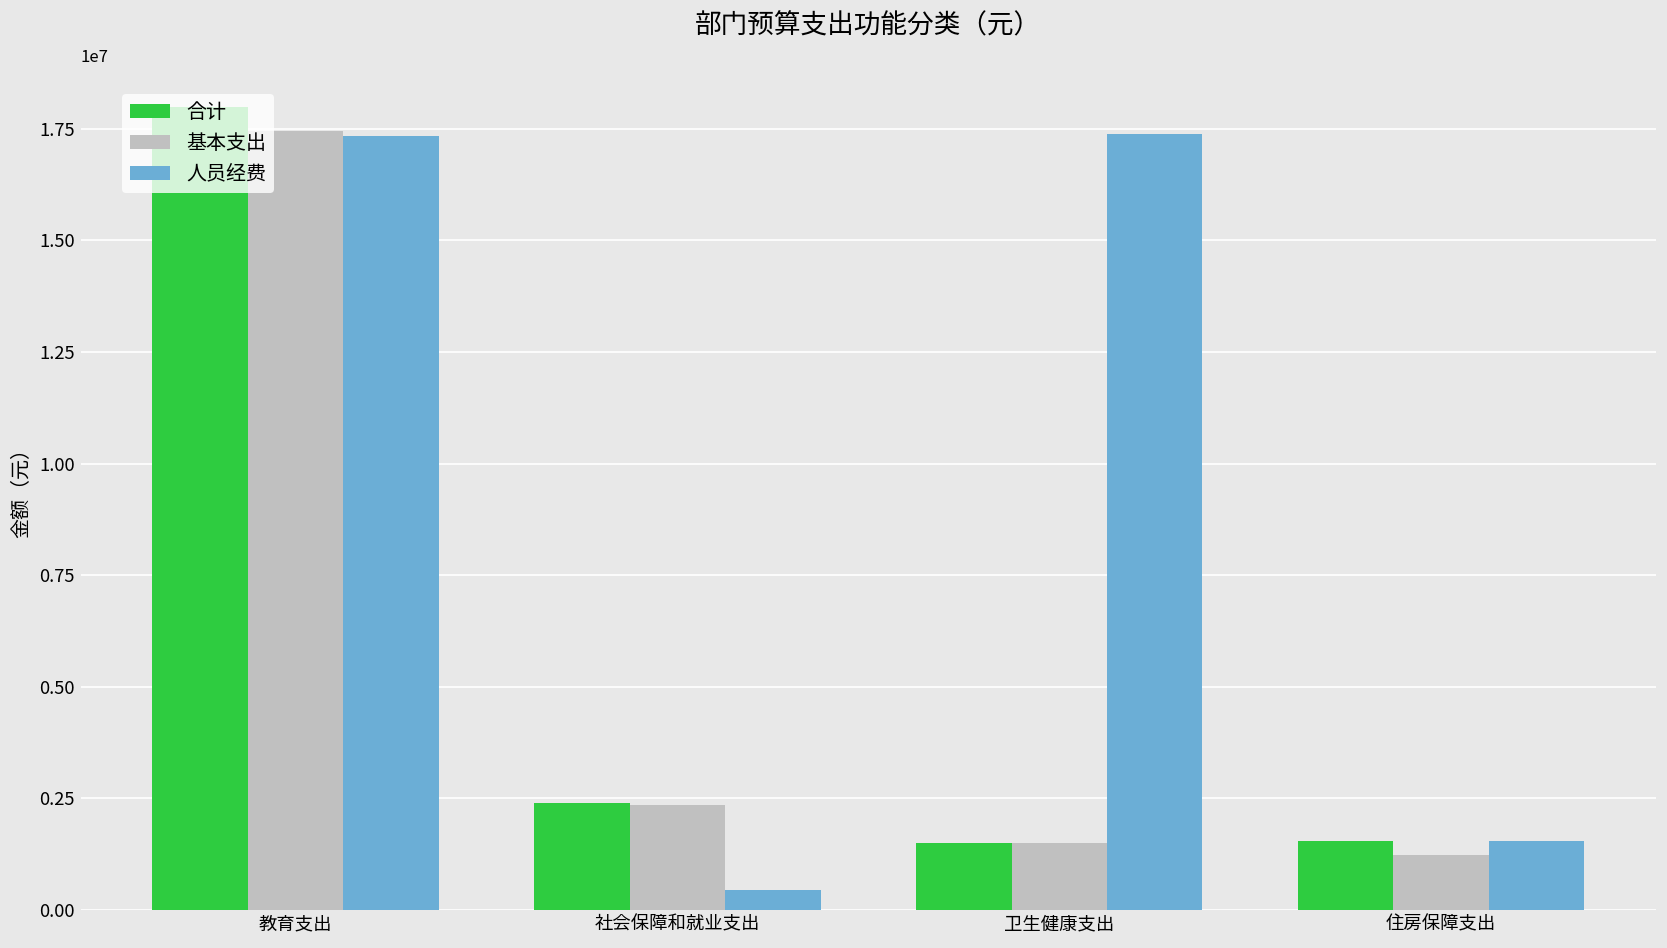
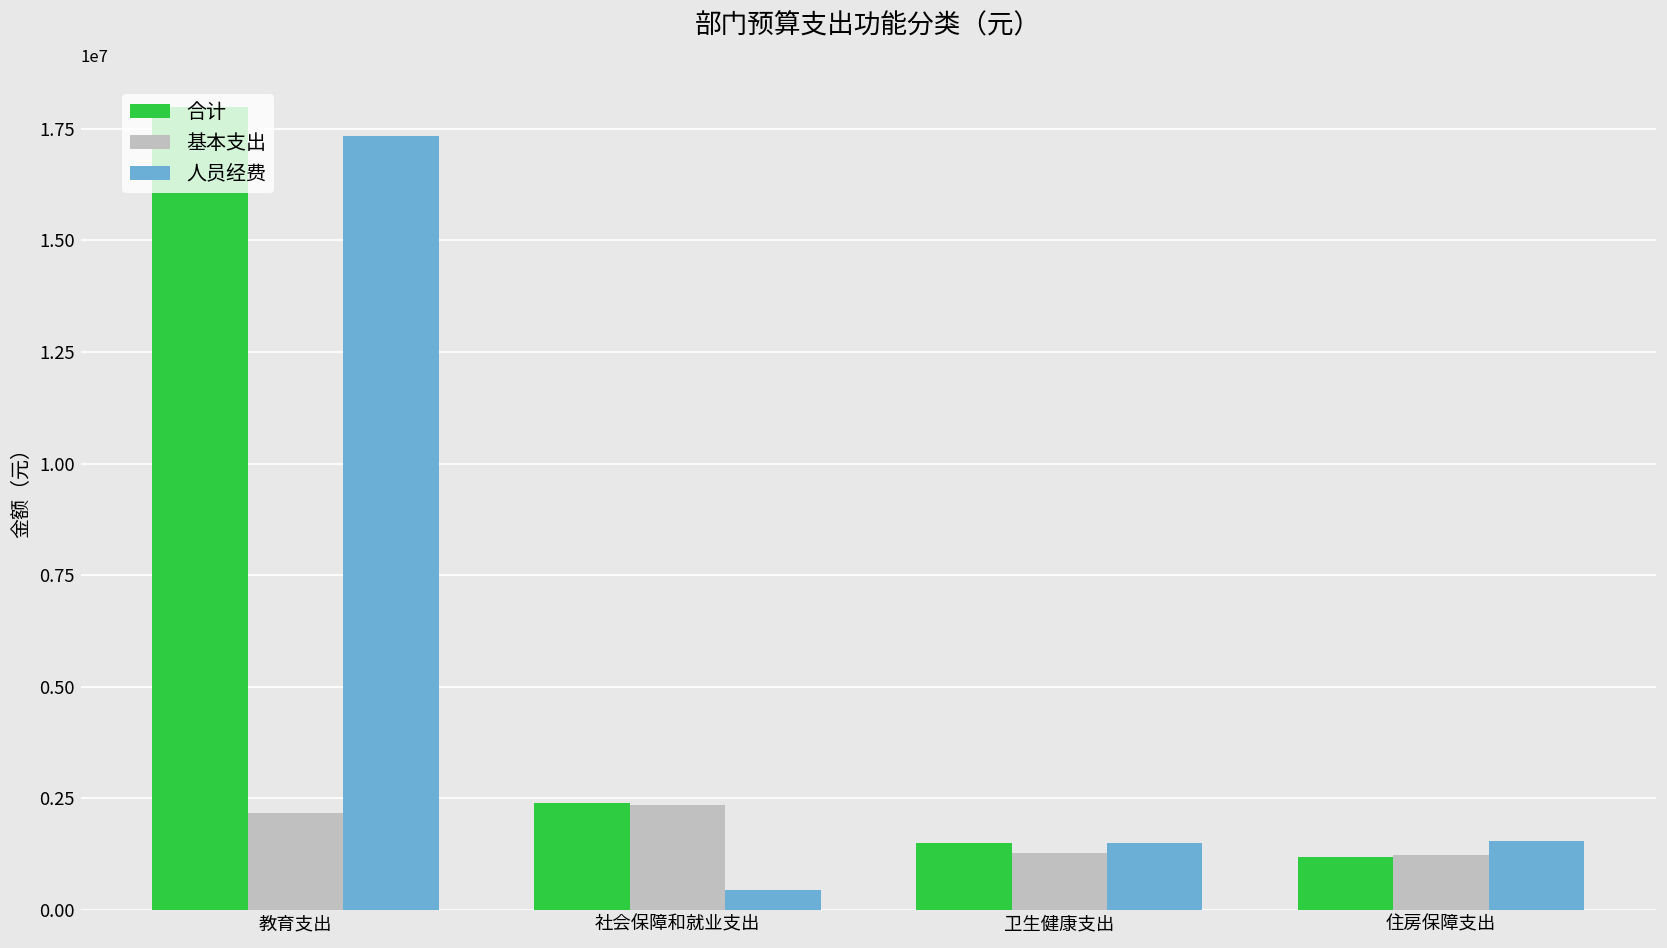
  {
    "合计": {
      "社会保障和就业支出": 2400000,
      "卫生健康支出": 1500000,
-     "住房保障支出": 1500000
+     "住房保障支出": 1200000
    },
    "基本支出": {
-     "教育支出": 17500000,
+     "教育支出": 2200000,
      "社会保障和就业支出": 2400000,
-     "卫生健康支出": 1500000,
+     "卫生健康支出": 1300000,
      "住房保障支出": 1200000
    },
    "人员经费": {
      "教育支出": 17300000,
      "社会保障和就业支出": 400000,
-     "卫生健康支出": 17400000,
+     "卫生健康支出": 1500000,
      "住房保障支出": 1500000
    }
  }
